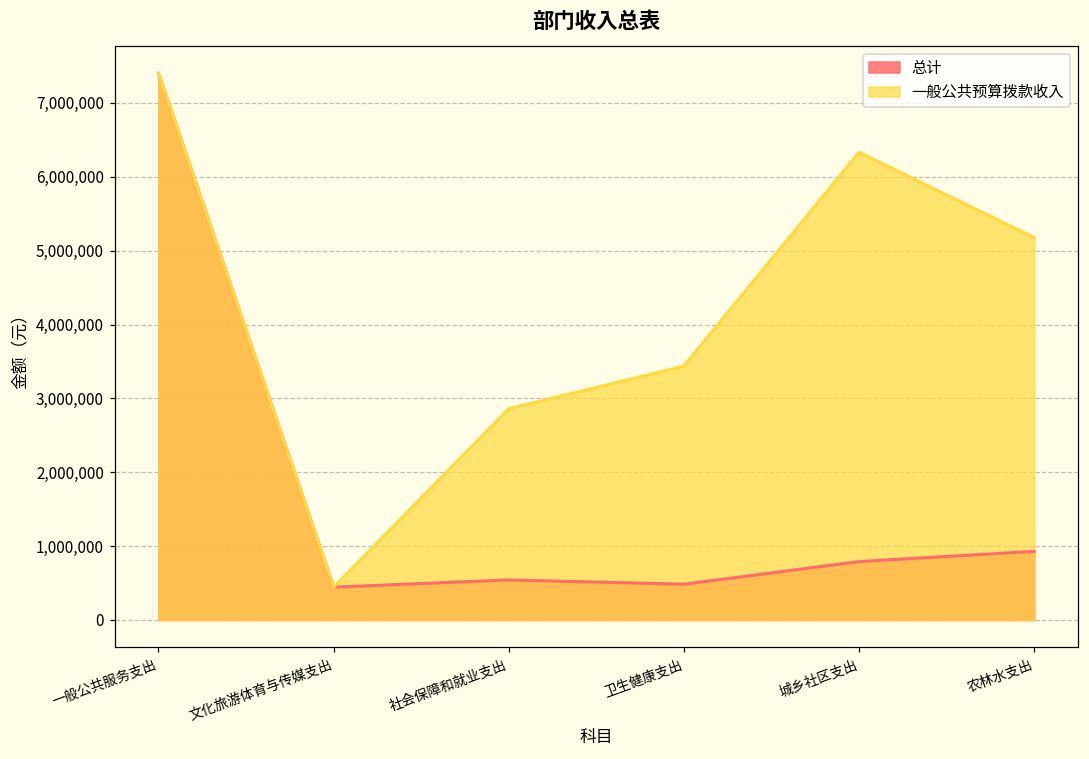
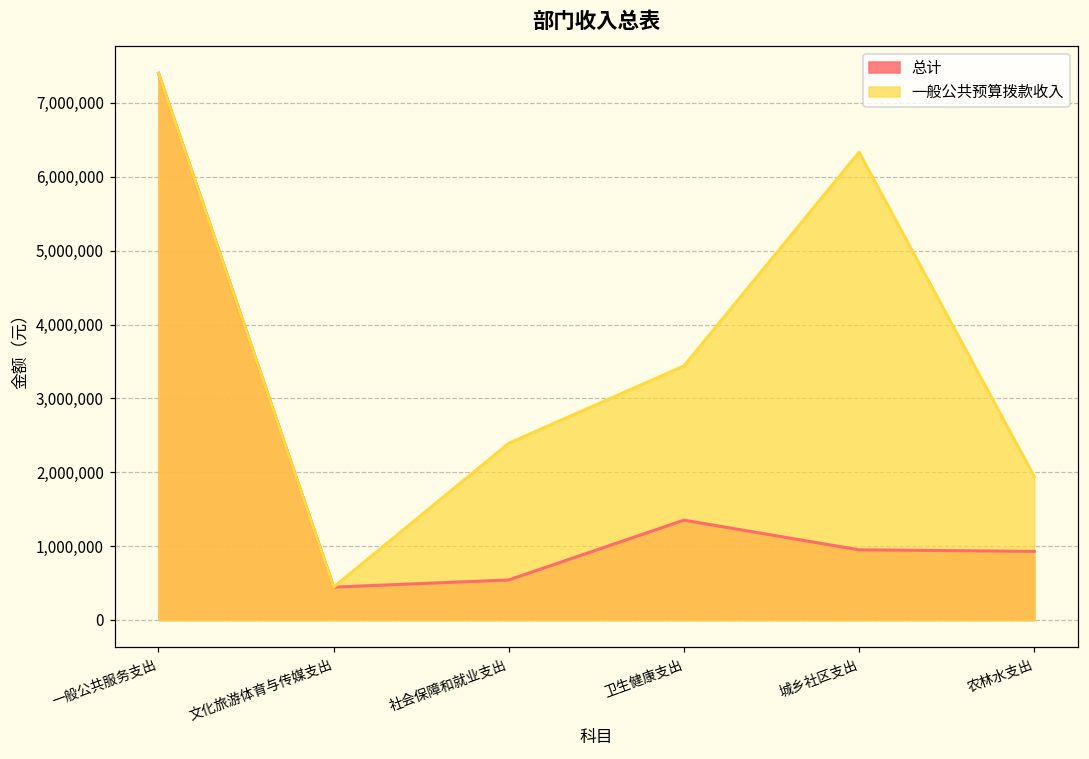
  {
    "总计": {
      "社会保障和就业支出": "500,000",
-     "卫生健康支出": "500,000",
-     "城乡社区支出": "800,000",
+     "卫生健康支出": "1,400,000",
+     "城乡社区支出": "900,000",
      "农林水支出": "900,000"
    },
    "一般公共预算拨款收入": {
-     "社会保障和就业支出": "2,900,000",
+     "社会保障和就业支出": "2,400,000",
      "卫生健康支出": "3,400,000",
      "城乡社区支出": "6,300,000",
-     "农林水支出": "5,200,000"
+     "农林水支出": "1,900,000"
    }
  }
